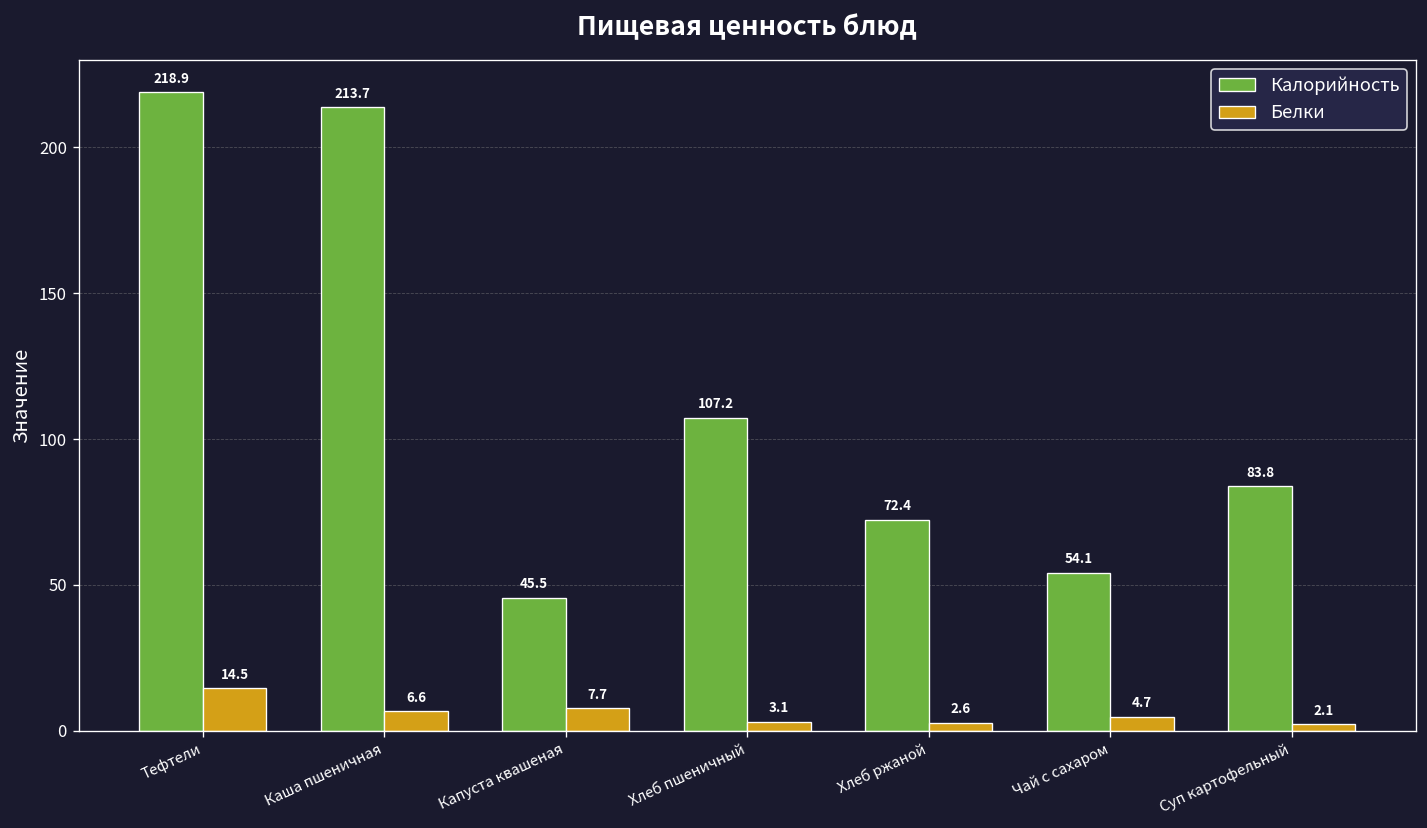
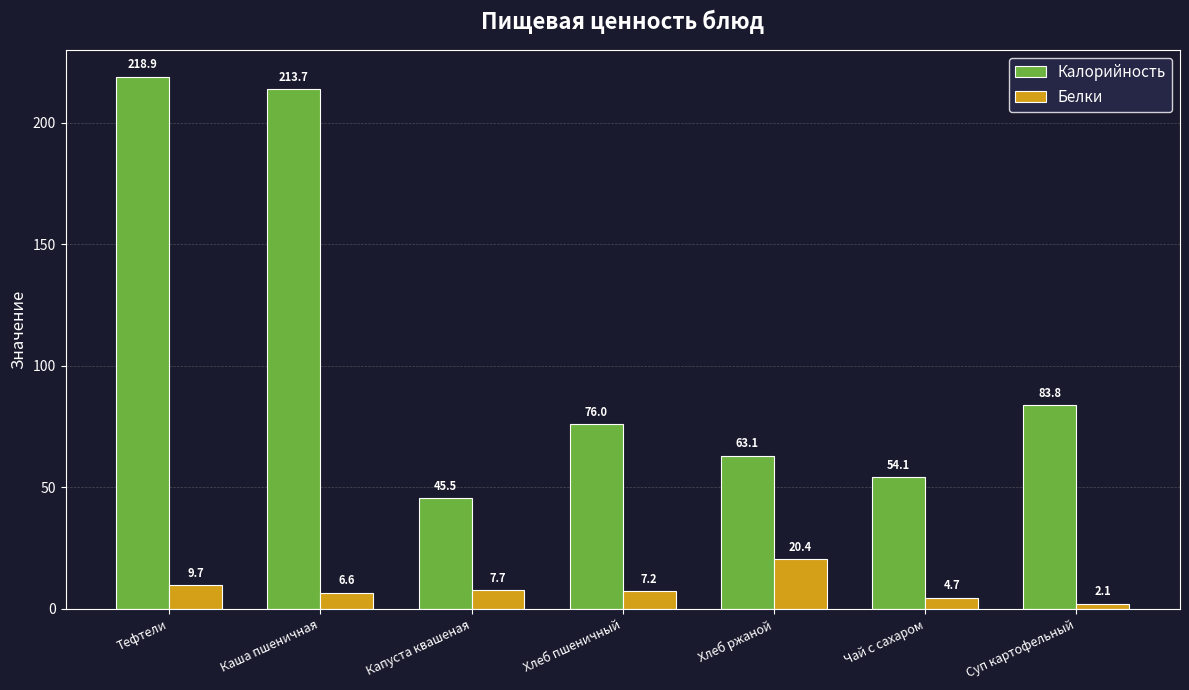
  {
    "Калорийность": {
      "Тефтели": 218.9,
      "Каша пшеничная": 213.7,
      "Капуста квашеная": 45.5,
-     "Хлеб пшеничный": 107.2,
-     "Хлеб ржаной": 72.4,
+     "Хлеб пшеничный": 76.0,
+     "Хлеб ржаной": 63.1,
      "Чай с сахаром": 54.1,
      "Суп картофельный": 83.8
    },
    "Белки": {
-     "Тефтели": 14.5,
+     "Тефтели": 9.7,
      "Каша пшеничная": 6.6,
      "Капуста квашеная": 7.7,
-     "Хлеб пшеничный": 3.1,
-     "Хлеб ржаной": 2.6,
+     "Хлеб пшеничный": 7.2,
+     "Хлеб ржаной": 20.4,
      "Чай с сахаром": 4.7,
      "Суп картофельный": 2.1
    }
  }
